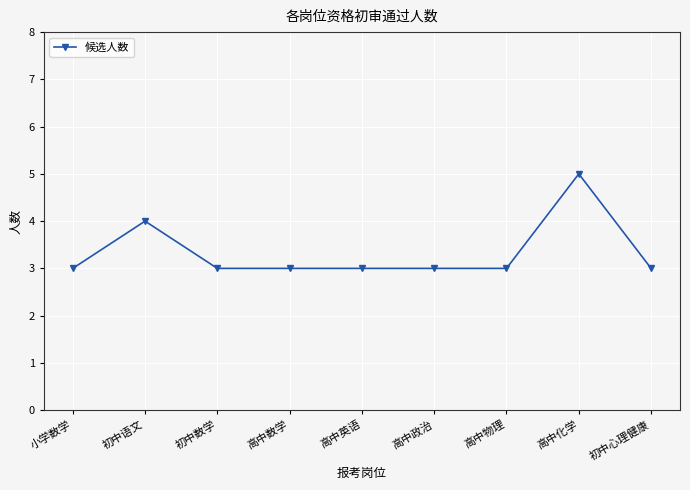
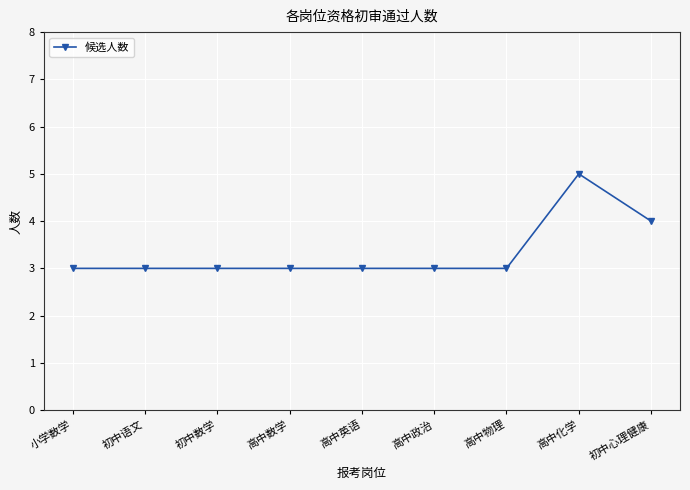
  {
    "小学数学": 3,
-   "初中语文": 4,
+   "初中语文": 3,
    "初中数学": 3,
    "高中数学": 3,
    "高中英语": 3,
    "高中政治": 3,
    "高中物理": 3,
    "高中化学": 5,
-   "初中心理健康": 3
+   "初中心理健康": 4
  }
